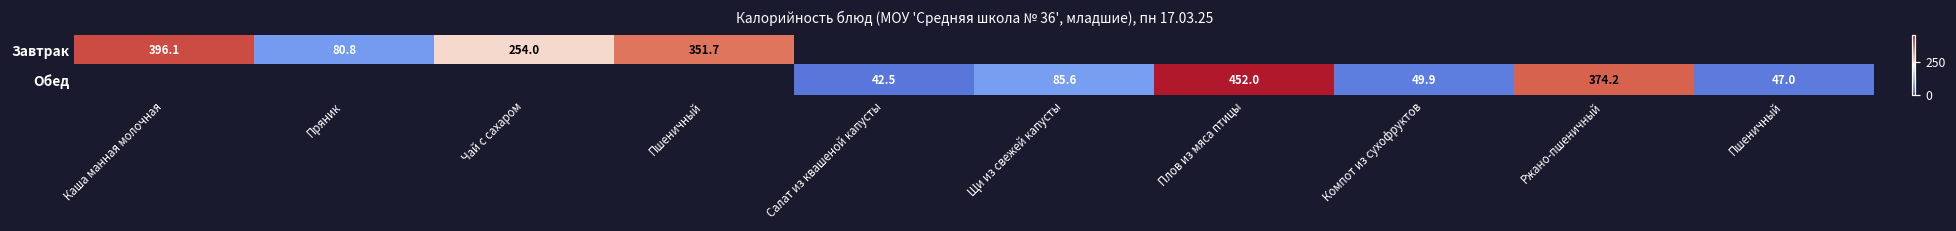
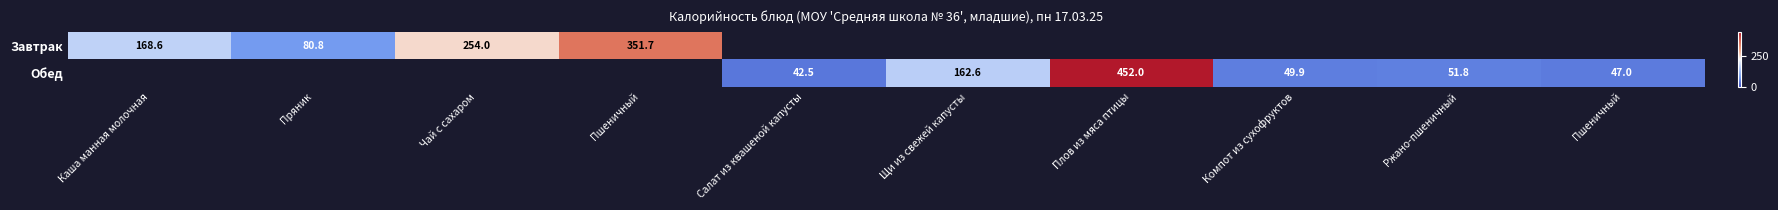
  {
    "Завтрак": {
-     "Каша манная молочная": 396.1,
+     "Каша манная молочная": 168.6,
      "Пряник": 80.8,
      "Чай с сахаром": 254.0,
      "Пшеничный": 351.7
    },
    "Обед": {
      "Салат из квашеной капусты": 42.5,
-     "Щи из свежей капусты": 85.6,
+     "Щи из свежей капусты": 162.6,
      "Плов из мяса птицы": 452.0,
      "Компот из сухофруктов": 49.9,
-     "Ржано-пшеничный": 374.2,
+     "Ржано-пшеничный": 51.8,
      "Пшеничный": 47.0
    }
  }
